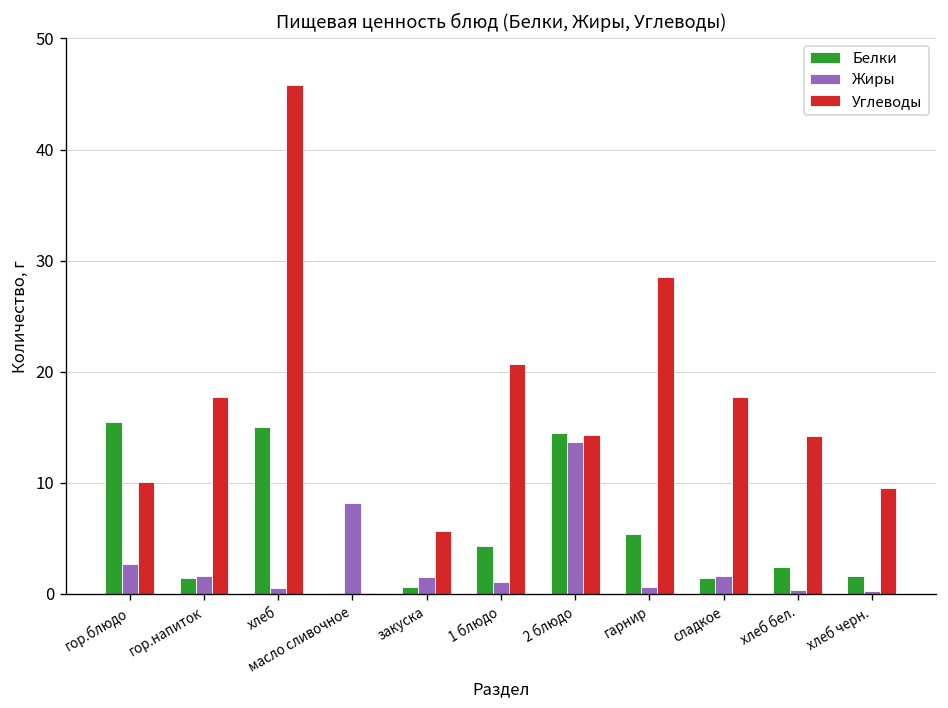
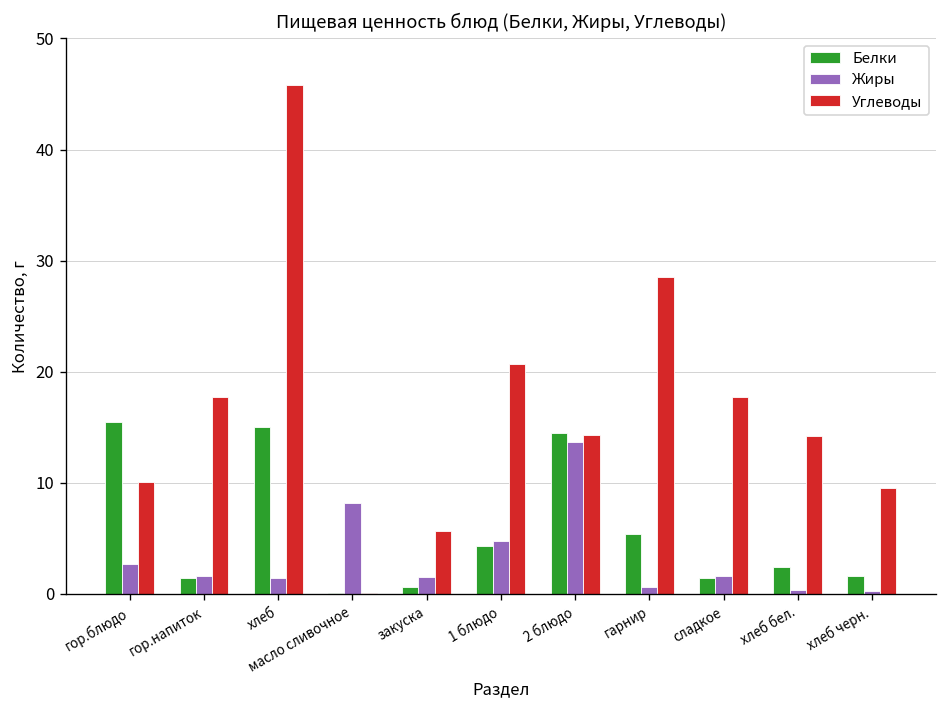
  {
    "Белки": {
      "гор.блюдо": 16,
      "гор.напиток": 1,
      "хлеб": 15,
      "закуска": 1,
      "1 блюдо": 4,
      "2 блюдо": 15,
      "гарнир": 5,
      "сладкое": 1,
      "хлеб бел.": 2,
      "хлеб черн.": 2
    },
    "Жиры": {
      "гор.блюдо": 3,
      "гор.напиток": 2,
-     "хлеб": 0.6,
+     "хлеб": 1.5,
      "масло сливочное": 8,
      "закуска": 2,
-     "1 блюдо": 1,
+     "1 блюдо": 5,
      "2 блюдо": 14,
      "гарнир": 1,
      "сладкое": 2,
      "хлеб бел.": 0,
      "хлеб черн.": 0
    },
    "Углеводы": {
      "гор.блюдо": 10,
      "гор.напиток": 18,
      "хлеб": 46,
      "закуска": 6,
      "1 блюдо": 21,
      "2 блюдо": 14,
      "гарнир": 29,
      "сладкое": 18,
      "хлеб бел.": 14,
      "хлеб черн.": 10
    }
  }
